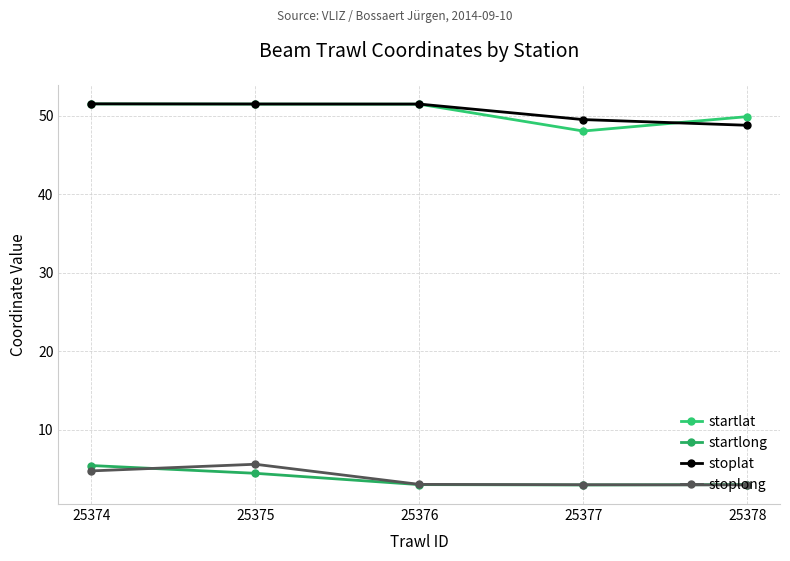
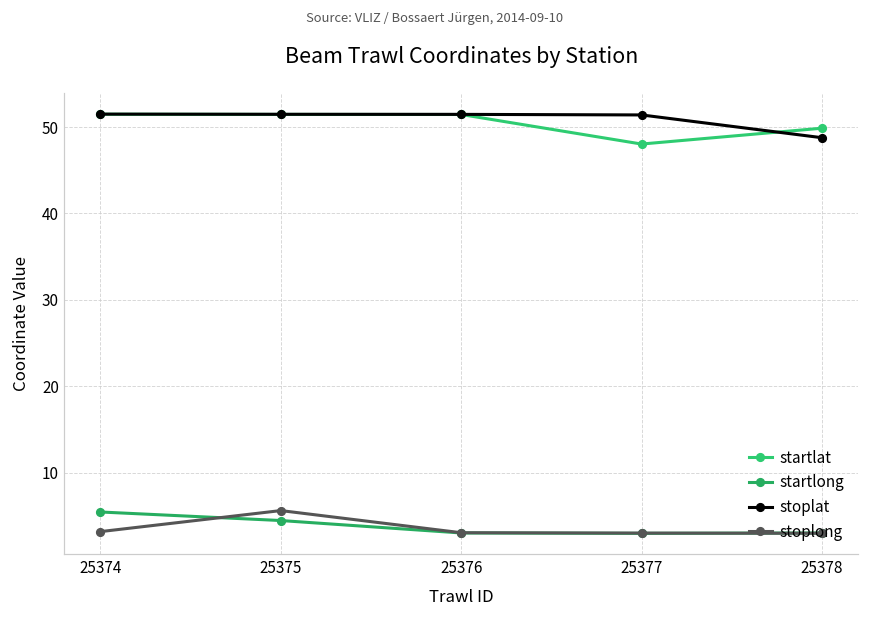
  {
    "stoplat": {
-     "25377": 49,
+     "25377": 51,
      "25378": 49
    },
    "stoplong": {
-     "25374": 5,
+     "25374": 3,
      "25375": 6
    }
  }
